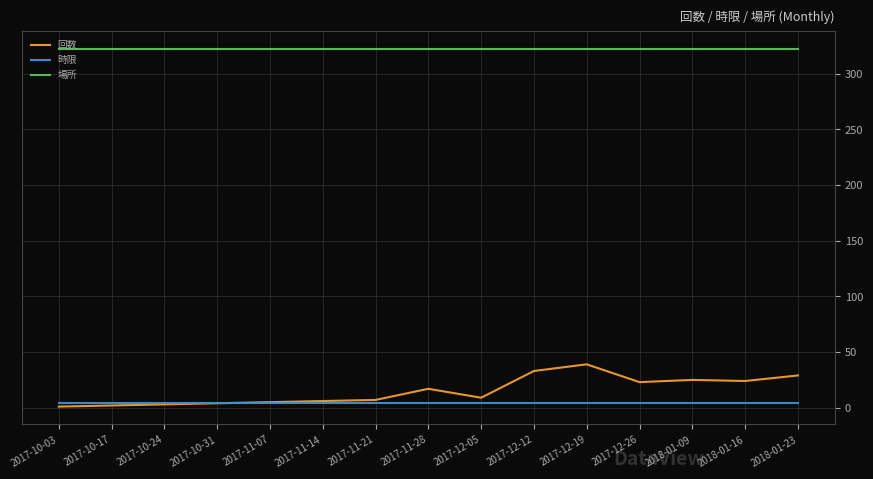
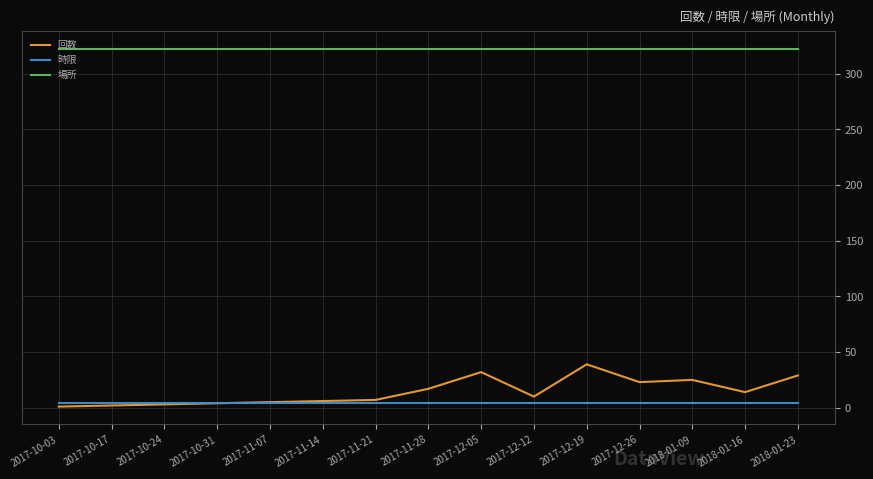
  {
    "回数": {
      "2017-10-03": 1,
      "2017-11-21": 7,
      "2017-11-28": 17,
-     "2017-12-05": 9,
-     "2017-12-12": 33,
+     "2017-12-05": 32,
+     "2017-12-12": 10,
      "2017-12-19": 39,
      "2017-12-26": 23,
      "2018-01-09": 25,
-     "2018-01-16": 24,
+     "2018-01-16": 14,
      "2018-01-23": 29
    },
    "時限": {
      "2017-10-03": 4,
      "2017-11-21": 4,
      "2017-11-28": 4,
      "2017-12-05": 4,
      "2017-12-12": 4,
      "2017-12-19": 4,
      "2017-12-26": 4,
      "2018-01-09": 4,
      "2018-01-16": 4,
      "2018-01-23": 4
    },
    "場所": {
      "2017-10-03": 322,
      "2017-10-17": 322,
      "2017-10-24": 322,
      "2017-10-31": 322,
      "2017-11-07": 322,
      "2017-11-14": 322,
      "2017-11-21": 322,
      "2017-11-28": 322,
      "2017-12-05": 322,
      "2017-12-12": 322,
      "2017-12-19": 322,
      "2017-12-26": 322,
      "2018-01-09": 322,
      "2018-01-16": 322,
      "2018-01-23": 322
    }
  }
